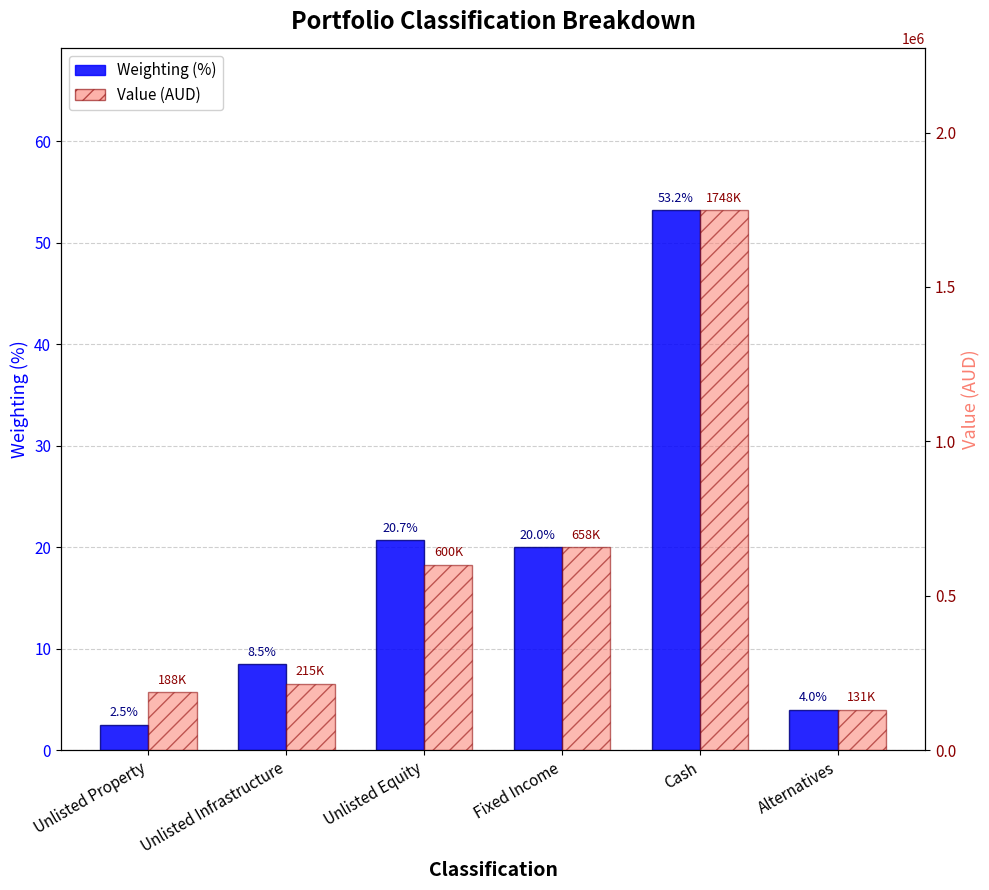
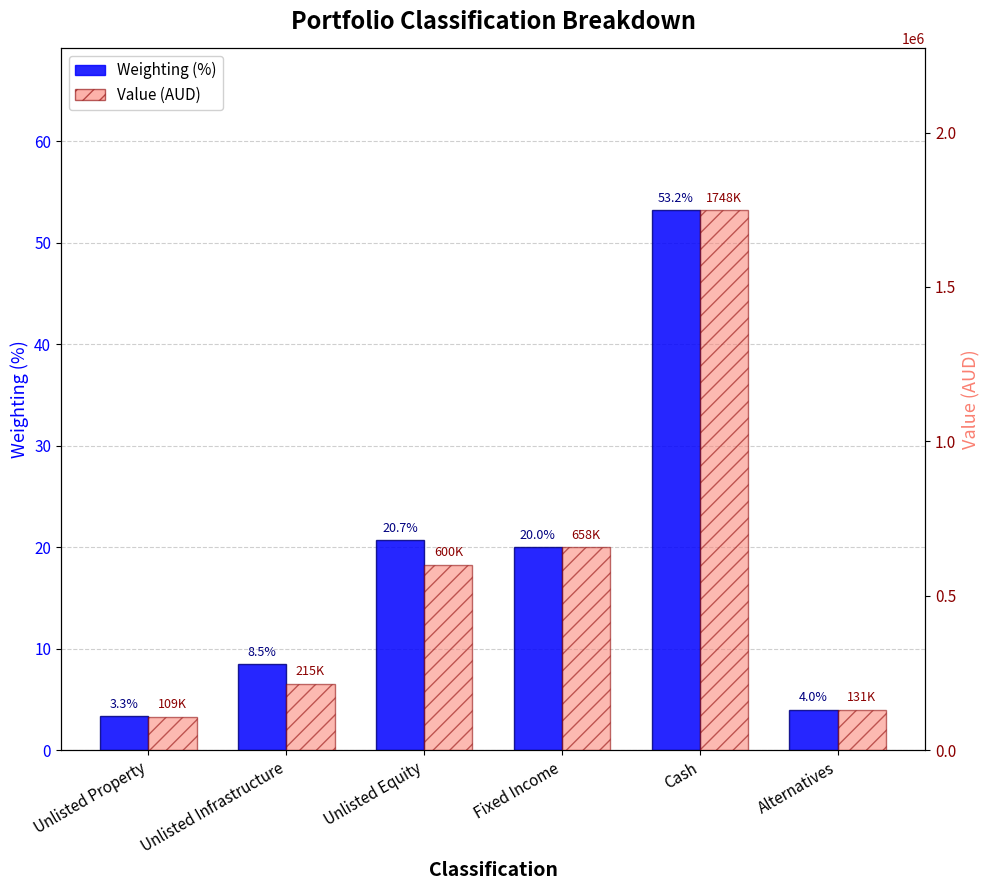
  {
    "Weighting (%)": {
-     "Unlisted Property": "2.5%",
+     "Unlisted Property": "3.3%",
      "Unlisted Infrastructure": "8.5%",
      "Unlisted Equity": "20.7%",
      "Fixed Income": "20.0%",
      "Cash": "53.2%",
      "Alternatives": "4.0%"
    },
    "Value (AUD)": {
-     "Unlisted Property": "188K",
+     "Unlisted Property": "109K",
      "Unlisted Infrastructure": "215K",
      "Unlisted Equity": "600K",
      "Fixed Income": "658K",
      "Cash": "1748K",
      "Alternatives": "131K"
    }
  }
